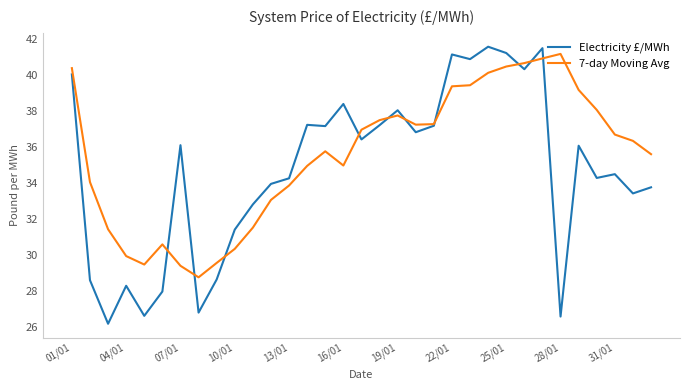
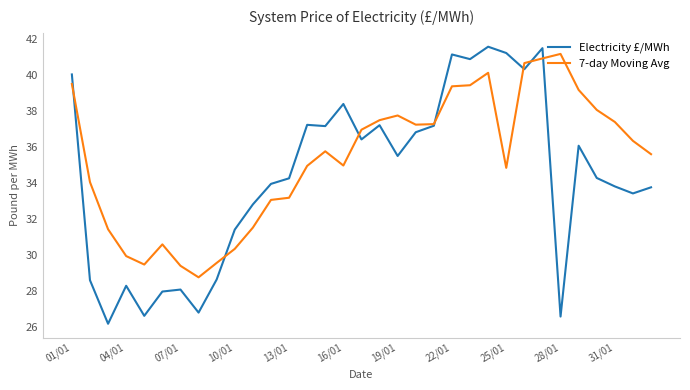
  {
    "Electricity £/MWh": {
      "01/01": 40.0,
      "04/01": 28.3,
-     "07/01": 36.1,
+     "07/01": 28.1,
      "10/01": 31.4,
      "13/01": 34.3,
      "16/01": 38.4,
-     "19/01": 38.1,
+     "19/01": 35.5,
      "22/01": 41.2,
      "25/01": 41.2,
      "28/01": 26.6,
-     "31/01": 34.5
+     "31/01": 33.8
    },
    "7-day Moving Avg": {
-     "01/01": 40.4,
+     "01/01": 39.5,
      "04/01": 30.0,
      "07/01": 29.4,
      "10/01": 30.4,
-     "13/01": 33.9,
+     "13/01": 33.2,
      "16/01": 35.0,
      "19/01": 37.8,
      "22/01": 39.4,
-     "25/01": 40.5,
+     "25/01": 34.9,
      "28/01": 41.2,
-     "31/01": 36.7
+     "31/01": 37.4
    }
  }
